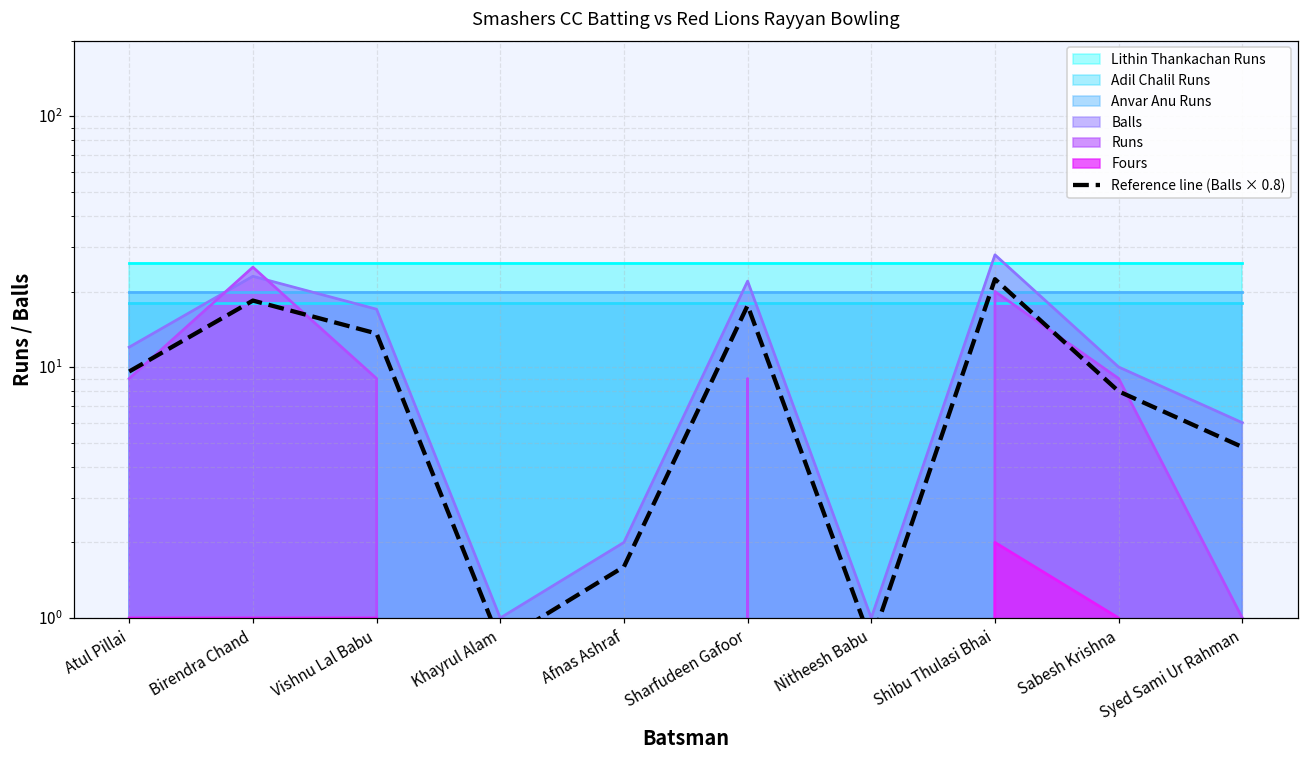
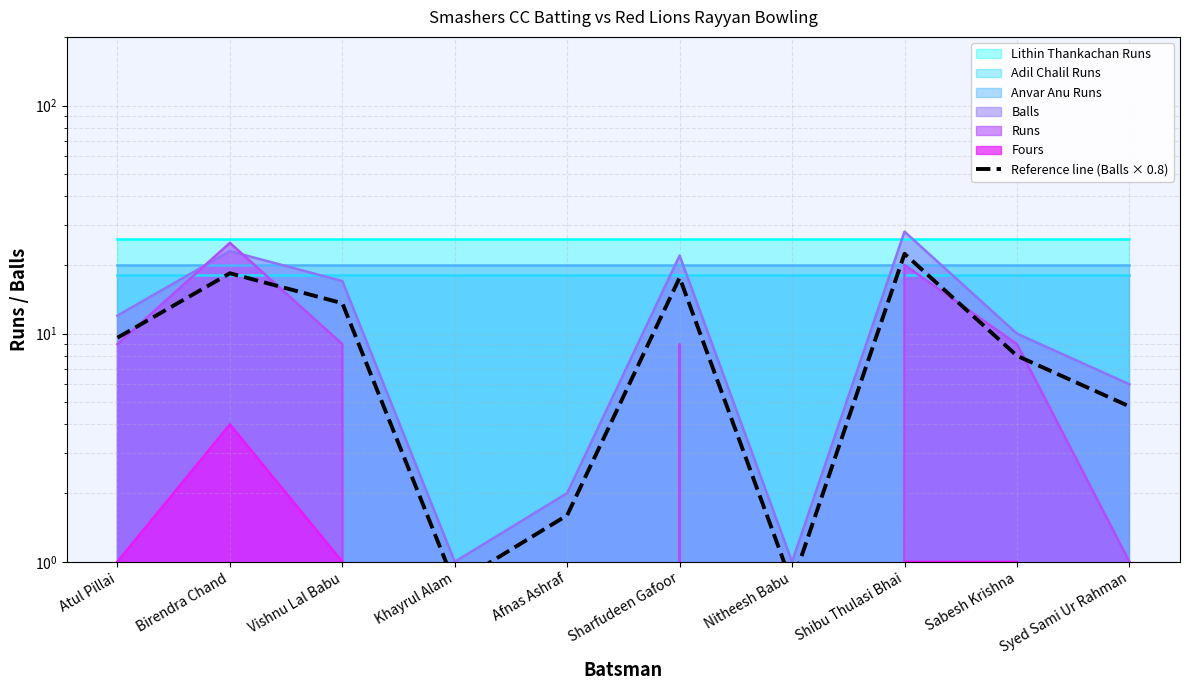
  {
    "Fours": {
      "Atul Pillai": 1,
-     "Birendra Chand": 1,
+     "Birendra Chand": 4,
      "Vishnu Lal Babu": 1,
-     "Shibu Thulasi Bhai": 2,
+     "Shibu Thulasi Bhai": 1,
      "Sabesh Krishna": 1
    },
    "Reference line (Balls × 0.8)": {
      "Atul Pillai": 9.6,
      "Vishnu Lal Babu": 14,
      "Afnas Ashraf": 1.6,
      "Shibu Thulasi Bhai": 22,
      "Sabesh Krishna": 8,
      "Syed Sami Ur Rahman": 4.8
    }
  }
